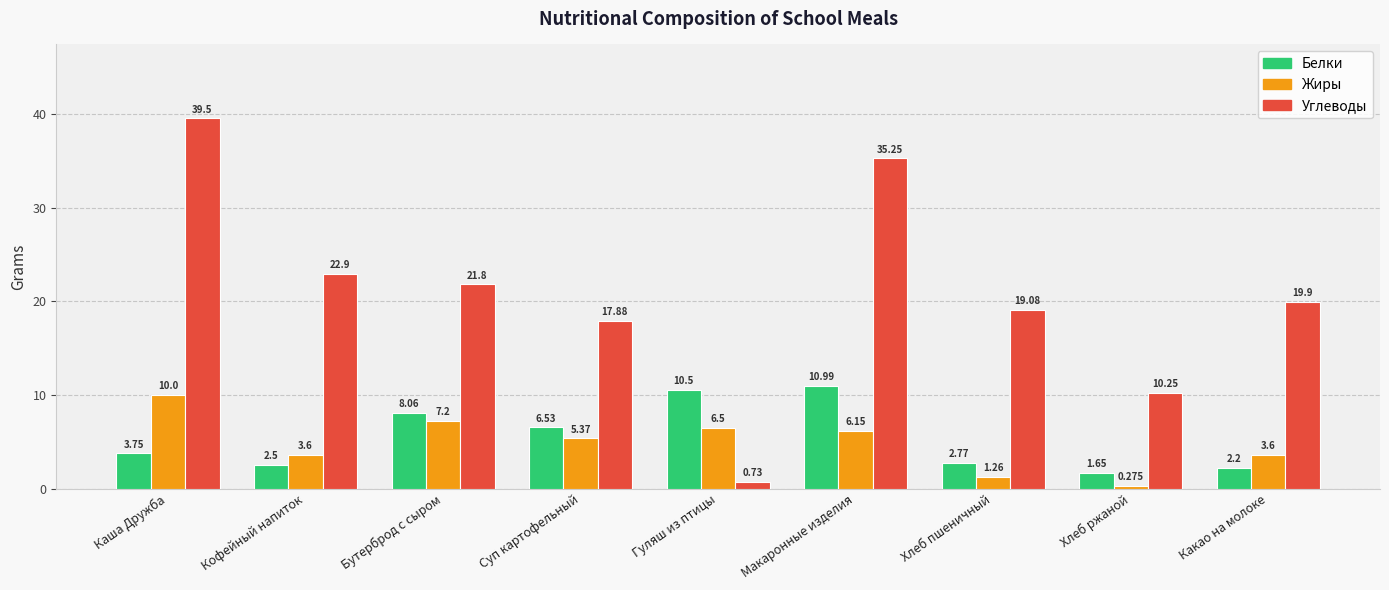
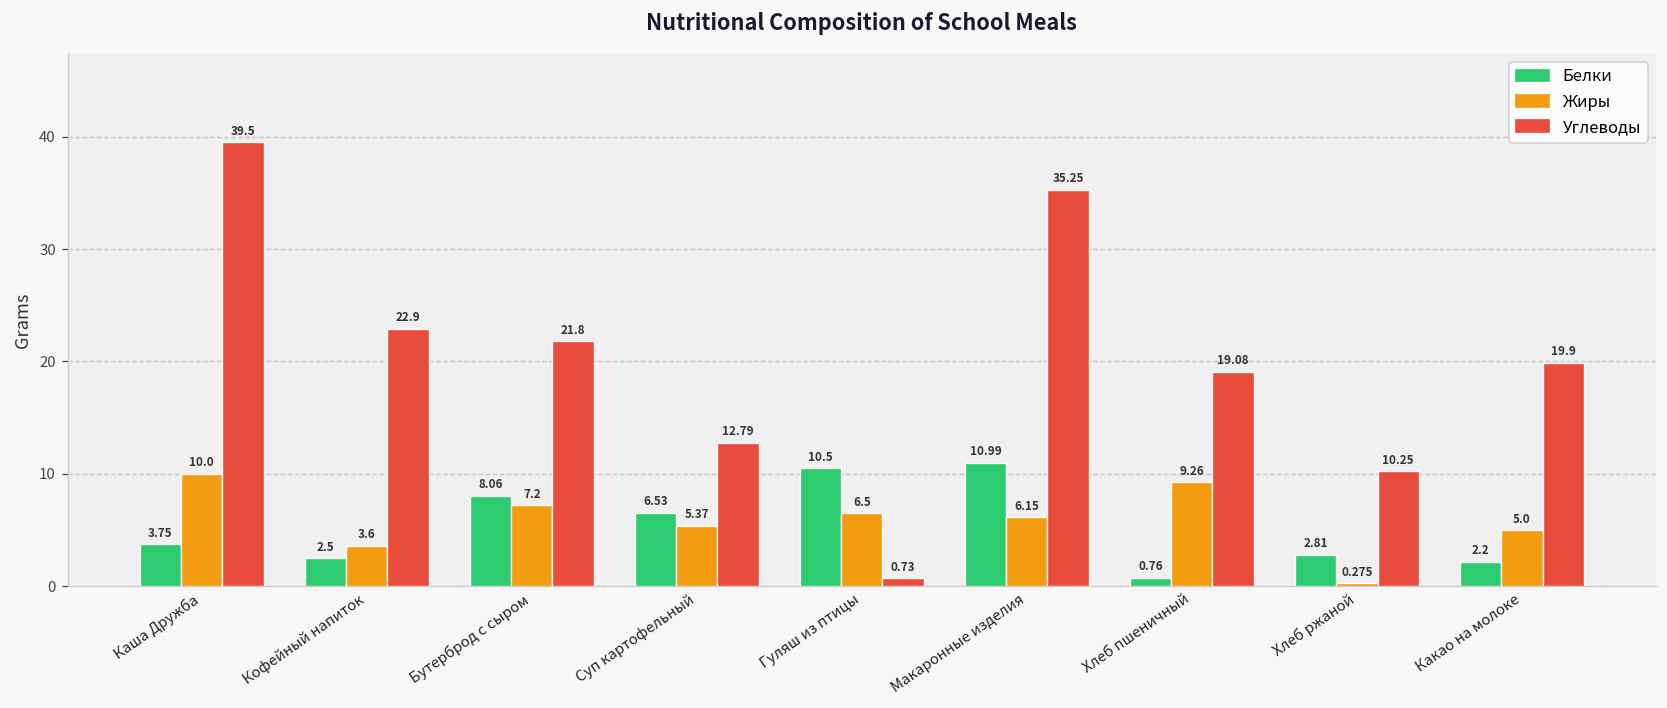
  {
    "Белки": {
      "Каша Дружба": 3.75,
      "Кофейный напиток": 2.5,
      "Бутерброд с сыром": 8.06,
      "Суп картофельный": 6.53,
      "Гуляш из птицы": 10.5,
      "Макаронные изделия": 10.99,
-     "Хлеб пшеничный": 2.77,
-     "Хлеб ржаной": 1.65,
+     "Хлеб пшеничный": 0.76,
+     "Хлеб ржаной": 2.81,
      "Какао на молоке": 2.2
    },
    "Жиры": {
      "Каша Дружба": 10.0,
      "Кофейный напиток": 3.6,
      "Бутерброд с сыром": 7.2,
      "Суп картофельный": 5.37,
      "Гуляш из птицы": 6.5,
      "Макаронные изделия": 6.15,
-     "Хлеб пшеничный": 1.26,
+     "Хлеб пшеничный": 9.26,
      "Хлеб ржаной": 0.275,
-     "Какао на молоке": 3.6
+     "Какао на молоке": 5.0
    },
    "Углеводы": {
      "Каша Дружба": 39.5,
      "Кофейный напиток": 22.9,
      "Бутерброд с сыром": 21.8,
-     "Суп картофельный": 17.88,
+     "Суп картофельный": 12.79,
      "Гуляш из птицы": 0.73,
      "Макаронные изделия": 35.25,
      "Хлеб пшеничный": 19.08,
      "Хлеб ржаной": 10.25,
      "Какао на молоке": 19.9
    }
  }
